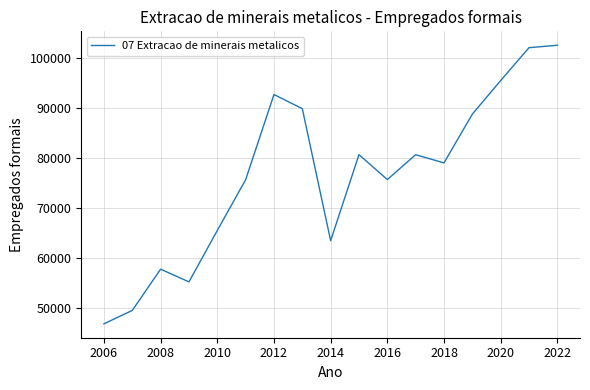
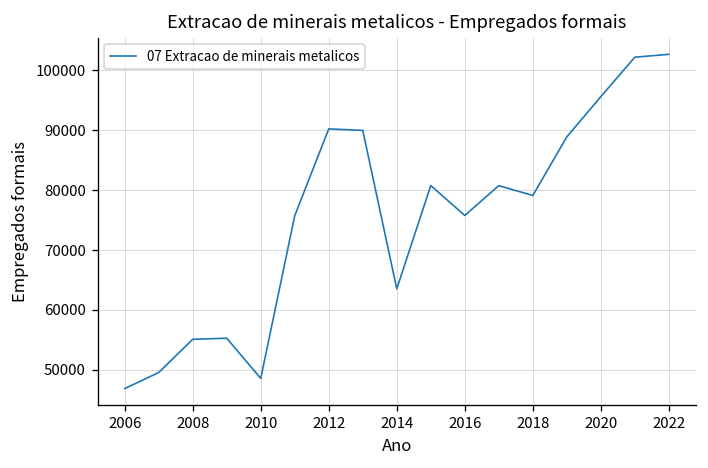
  {
    "2006": 47000,
-   "2008": 58000,
-   "2010": 66000,
-   "2012": 93000,
+   "2008": 55000,
+   "2010": 49000,
+   "2012": 90000,
    "2014": 64000,
    "2016": 76000,
    "2018": 79000,
    "2020": 96000,
    "2022": 103000
  }
